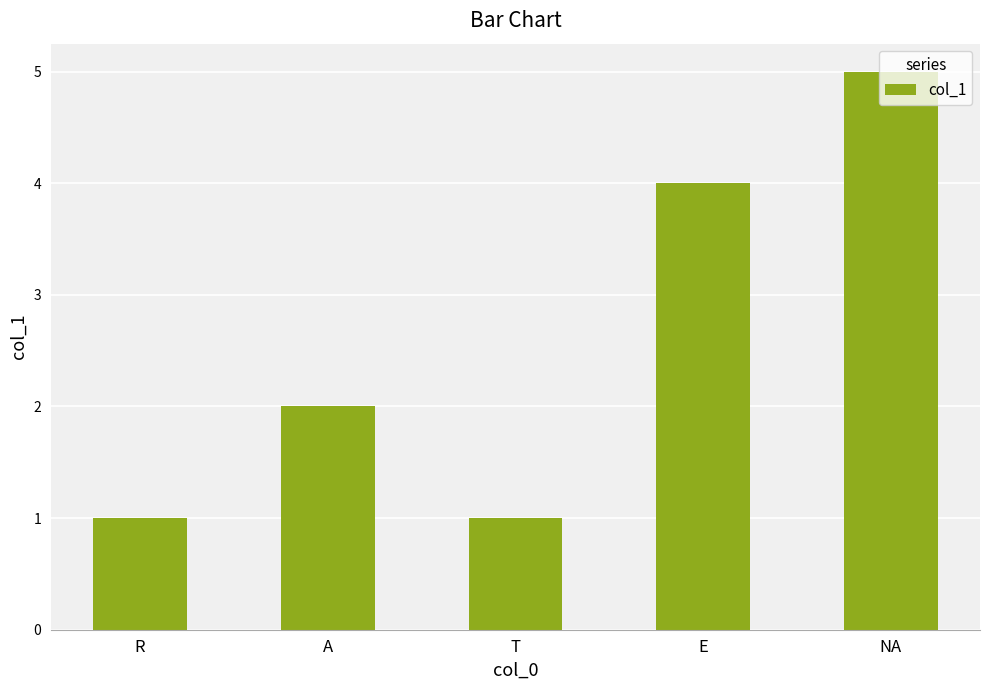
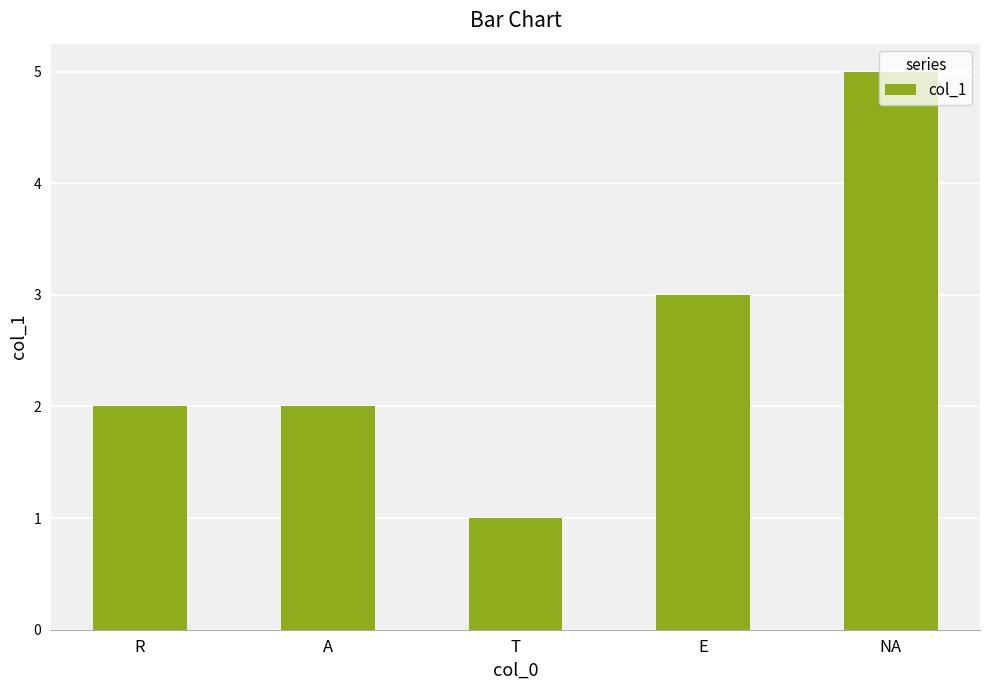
  {
-   "R": 1,
+   "R": 2,
    "A": 2,
    "T": 1,
-   "E": 4
+   "E": 3
  }
